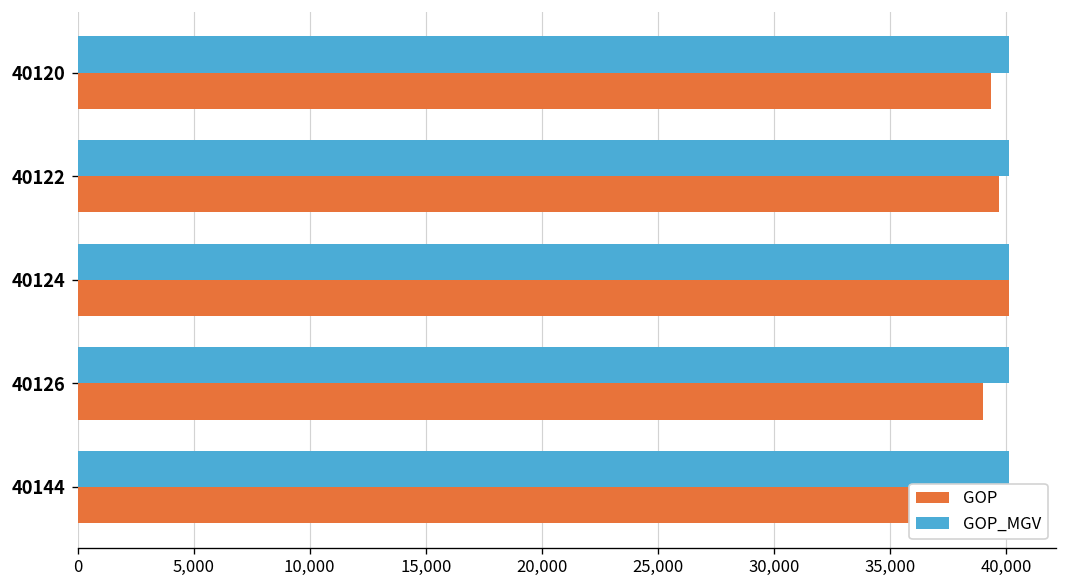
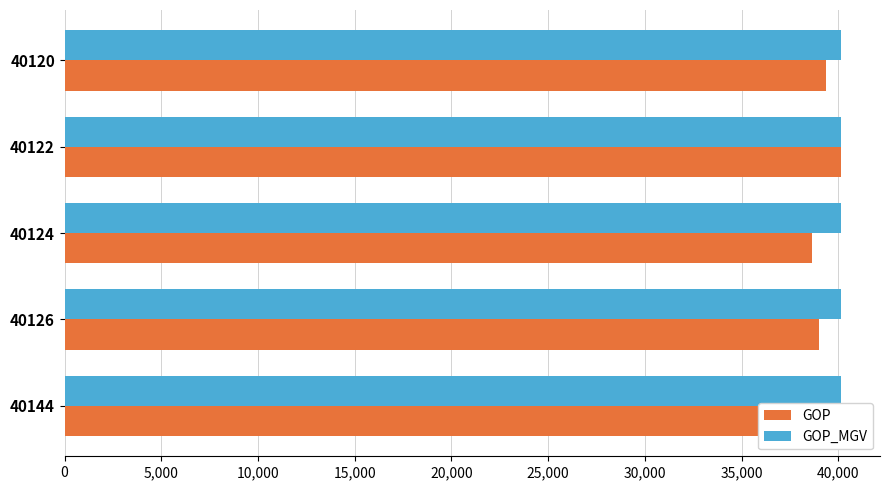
  {
    "GOP": {
      "40120": "39,300",
-     "40122": "39,700",
-     "40124": "40,100",
+     "40122": "40,100",
+     "40124": "38,600",
      "40126": "39,000"
    },
    "GOP_MGV": {
      "40120": "40,100",
      "40122": "40,100",
      "40124": "40,100",
      "40126": "40,100",
      "40144": "40,100"
    }
  }
